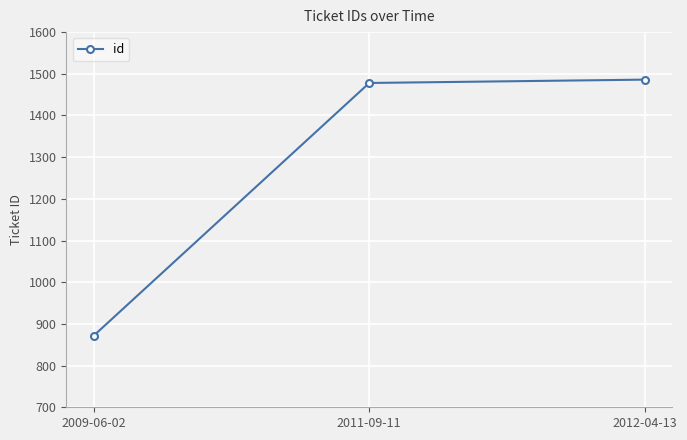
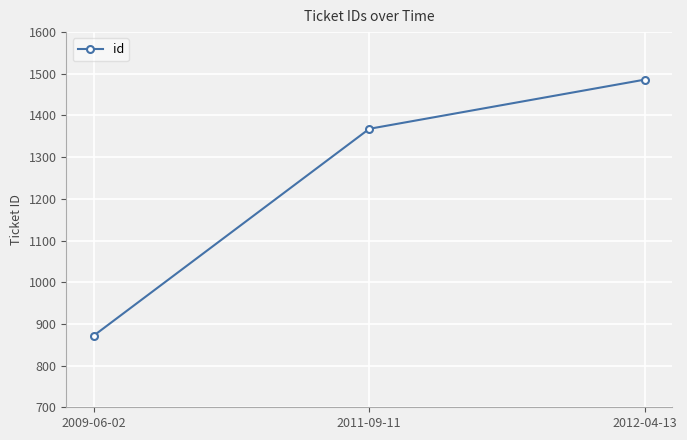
  {
    "2009-06-02": 870,
-   "2011-09-11": 1480,
+   "2011-09-11": 1370,
    "2012-04-13": 1490
  }
